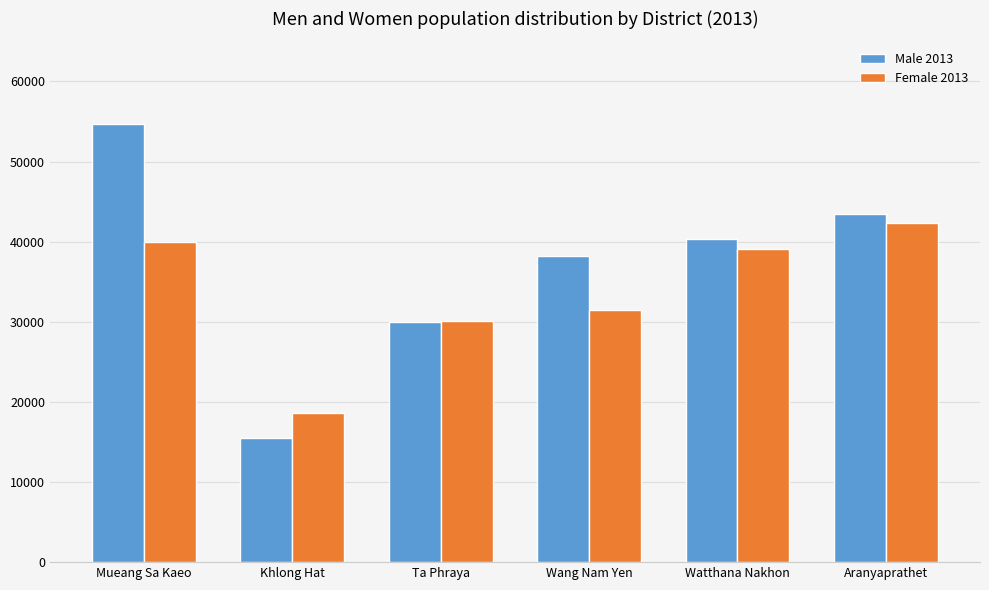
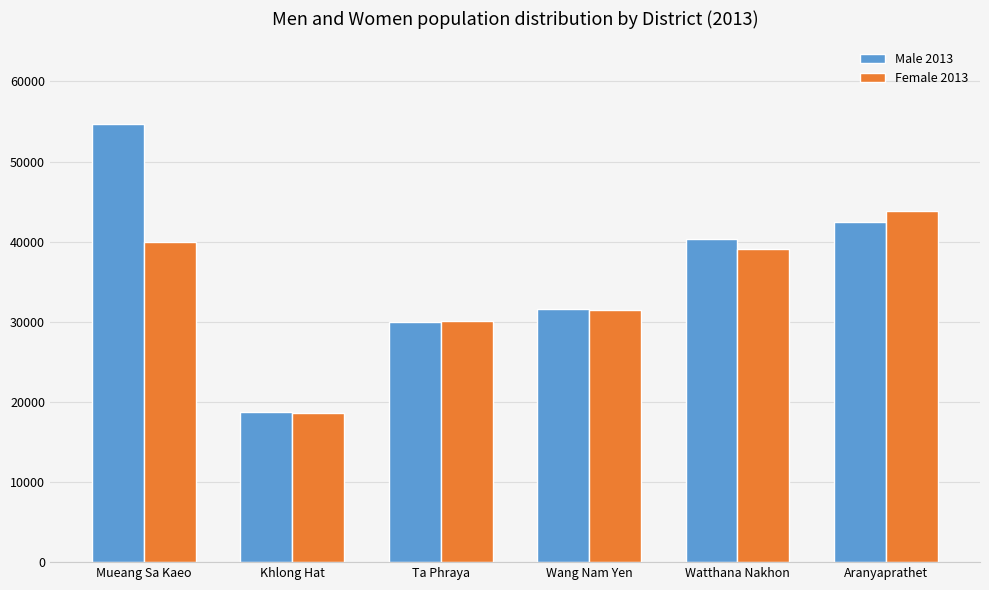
  {
    "Male 2013": {
      "Mueang Sa Kaeo": 55000,
-     "Khlong Hat": 15000,
+     "Khlong Hat": 19000,
      "Ta Phraya": 30000,
-     "Wang Nam Yen": 38000,
+     "Wang Nam Yen": 32000,
      "Watthana Nakhon": 40000,
-     "Aranyaprathet": 43000
+     "Aranyaprathet": 42000
    },
    "Female 2013": {
      "Mueang Sa Kaeo": 40000,
      "Khlong Hat": 19000,
      "Ta Phraya": 30000,
      "Wang Nam Yen": 31000,
      "Watthana Nakhon": 39000,
-     "Aranyaprathet": 42000
+     "Aranyaprathet": 44000
    }
  }
